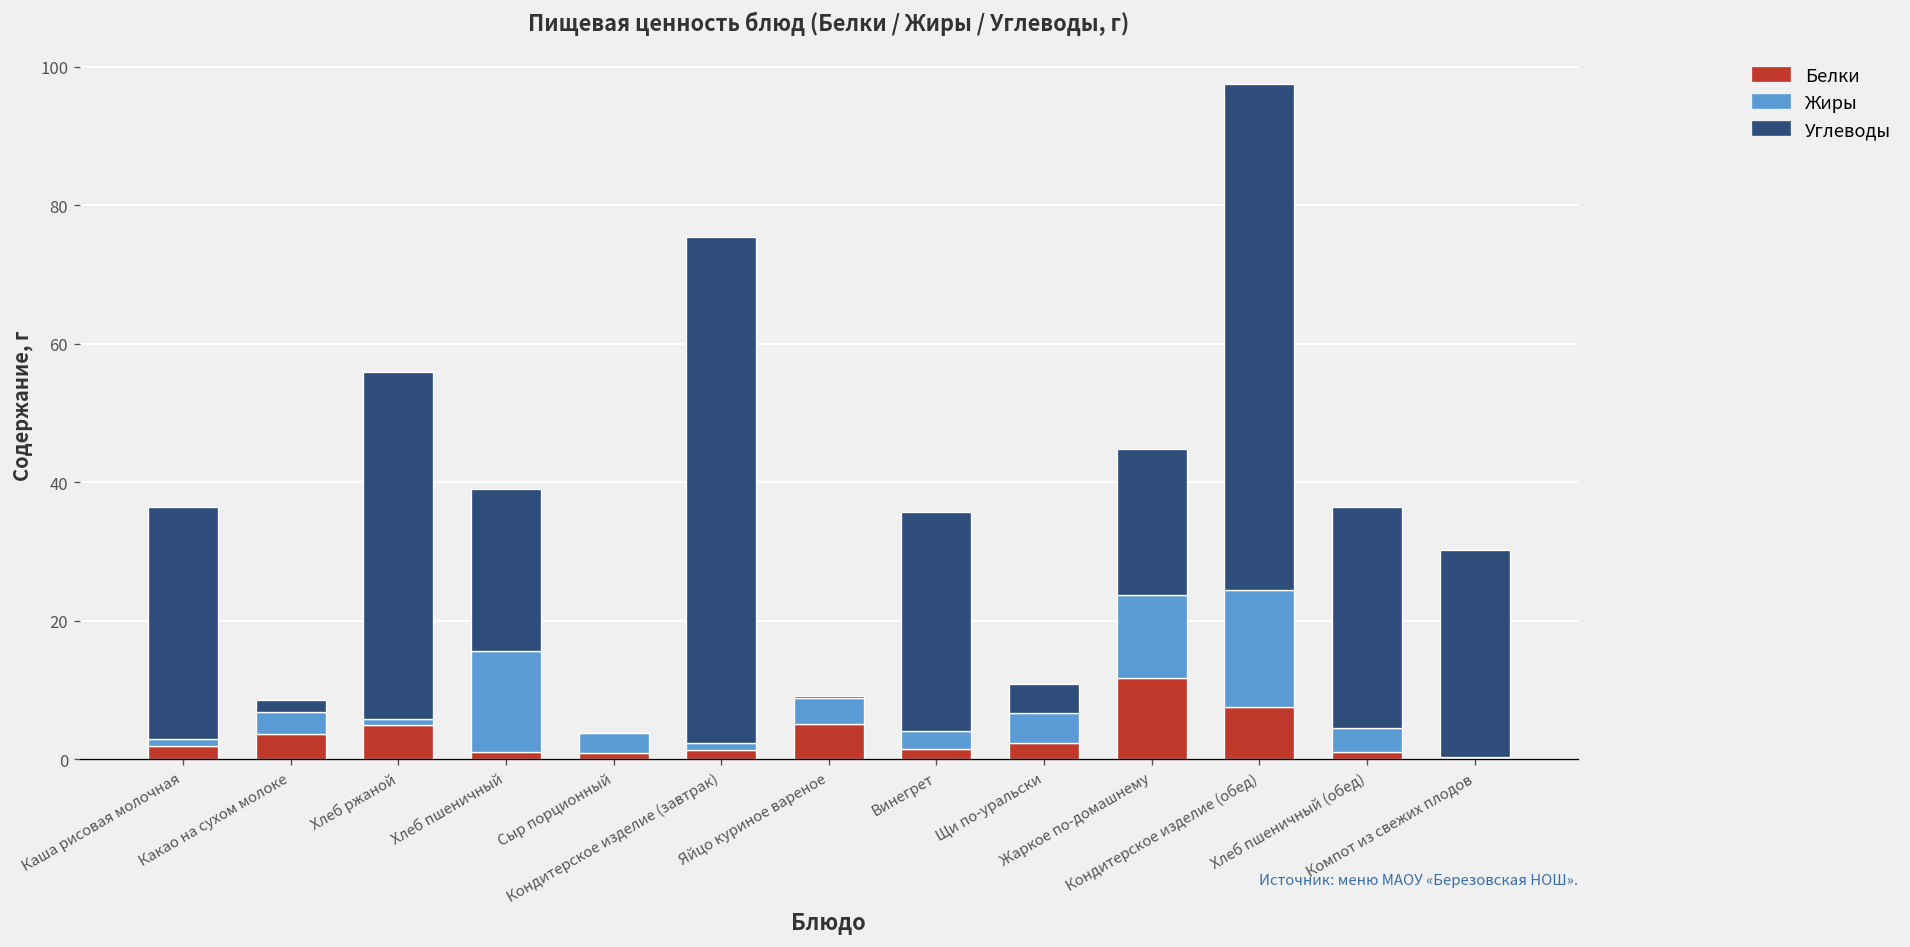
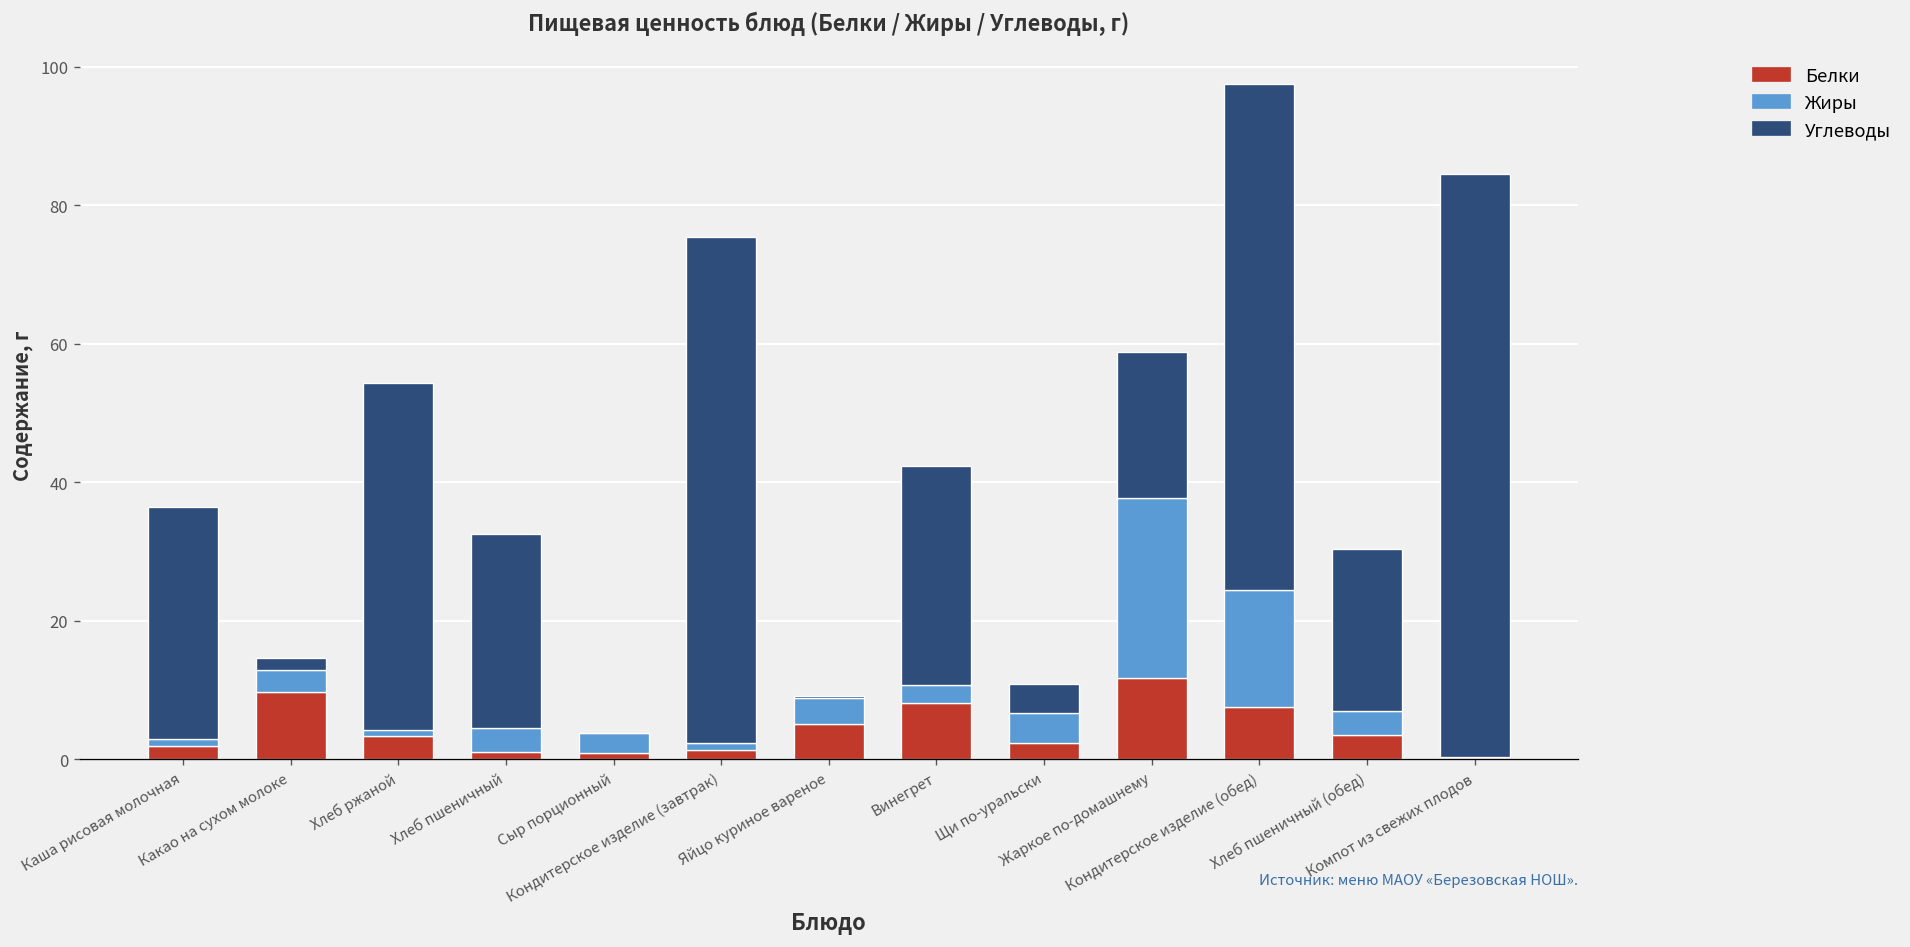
  {
    "Белки": {
      "Каша рисовая молочная": 2,
-     "Какао на сухом молоке": 4,
-     "Хлеб ржаной": 5,
+     "Какао на сухом молоке": 10,
+     "Хлеб ржаной": 3,
      "Хлеб пшеничный": 1,
      "Сыр порционный": 1,
      "Кондитерское изделие (завтрак)": 1,
      "Яйцо куриное вареное": 5,
-     "Винегрет": 2,
+     "Винегрет": 8,
      "Щи по-уральски": 2,
      "Жаркое по-домашнему": 12,
      "Кондитерское изделие (обед)": 8,
-     "Хлеб пшеничный (обед)": 1
+     "Хлеб пшеничный (обед)": 4
    },
    "Жиры": {
      "Каша рисовая молочная": 1,
      "Какао на сухом молоке": 3,
      "Хлеб ржаной": 1,
-     "Хлеб пшеничный": 15,
+     "Хлеб пшеничный": 4,
      "Сыр порционный": 3,
      "Кондитерское изделие (завтрак)": 1,
      "Яйцо куриное вареное": 4,
      "Винегрет": 3,
      "Щи по-уральски": 4,
-     "Жаркое по-домашнему": 12,
+     "Жаркое по-домашнему": 26,
      "Кондитерское изделие (обед)": 17,
      "Хлеб пшеничный (обед)": 4
    },
    "Углеводы": {
      "Каша рисовая молочная": 34,
      "Какао на сухом молоке": 2,
      "Хлеб ржаной": 50,
-     "Хлеб пшеничный": 23,
+     "Хлеб пшеничный": 28,
      "Сыр порционный": 0,
      "Кондитерское изделие (завтрак)": 73,
      "Винегрет": 32,
      "Щи по-уральски": 4,
      "Жаркое по-домашнему": 21,
      "Кондитерское изделие (обед)": 73,
-     "Хлеб пшеничный (обед)": 32,
-     "Компот из свежих плодов": 30
+     "Хлеб пшеничный (обед)": 23,
+     "Компот из свежих плодов": 84
    }
  }
